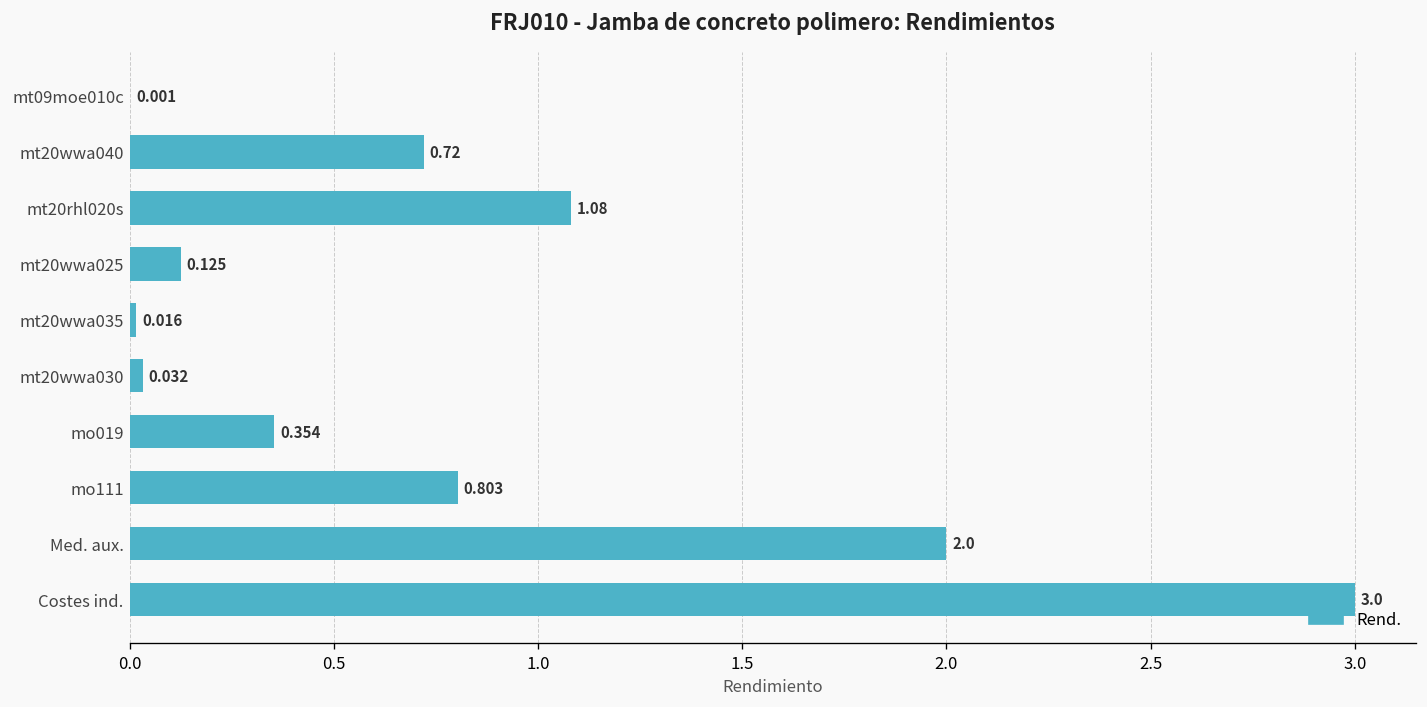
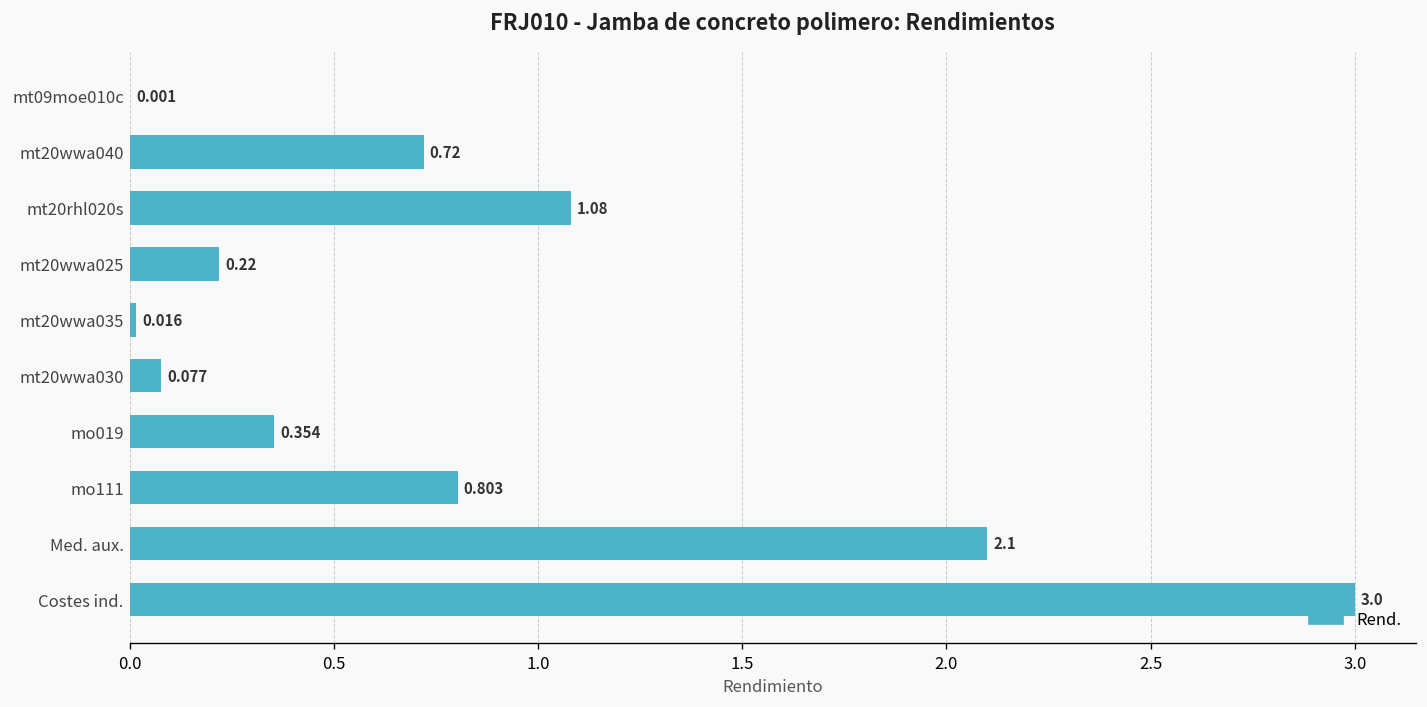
  {
    "mt09moe010c": 0.001,
    "mt20wwa040": 0.72,
    "mt20rhl020s": 1.08,
-   "mt20wwa025": 0.125,
+   "mt20wwa025": 0.22,
    "mt20wwa035": 0.016,
-   "mt20wwa030": 0.032,
+   "mt20wwa030": 0.077,
    "mo019": 0.354,
    "mo111": 0.803,
-   "Med. aux.": 2.0,
+   "Med. aux.": 2.1,
    "Costes ind.": 3.0
  }
